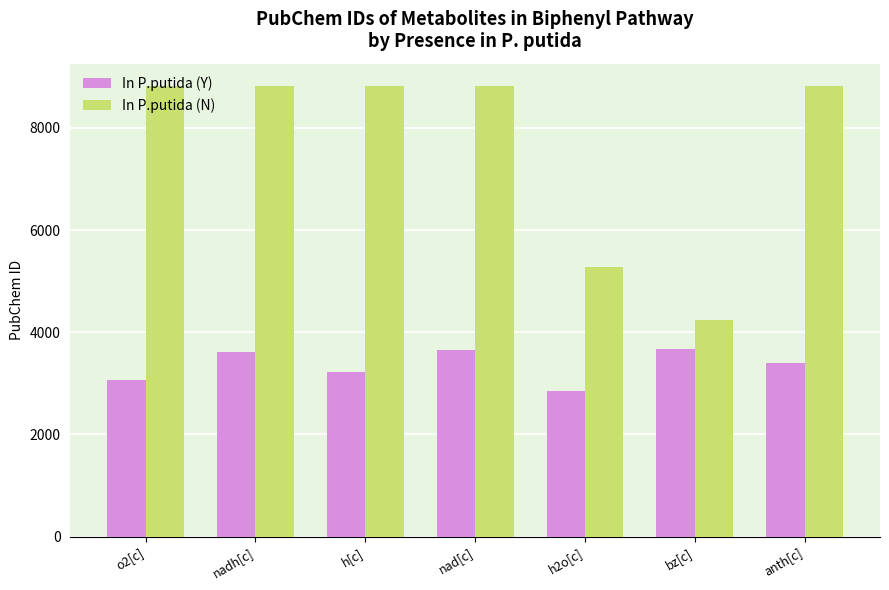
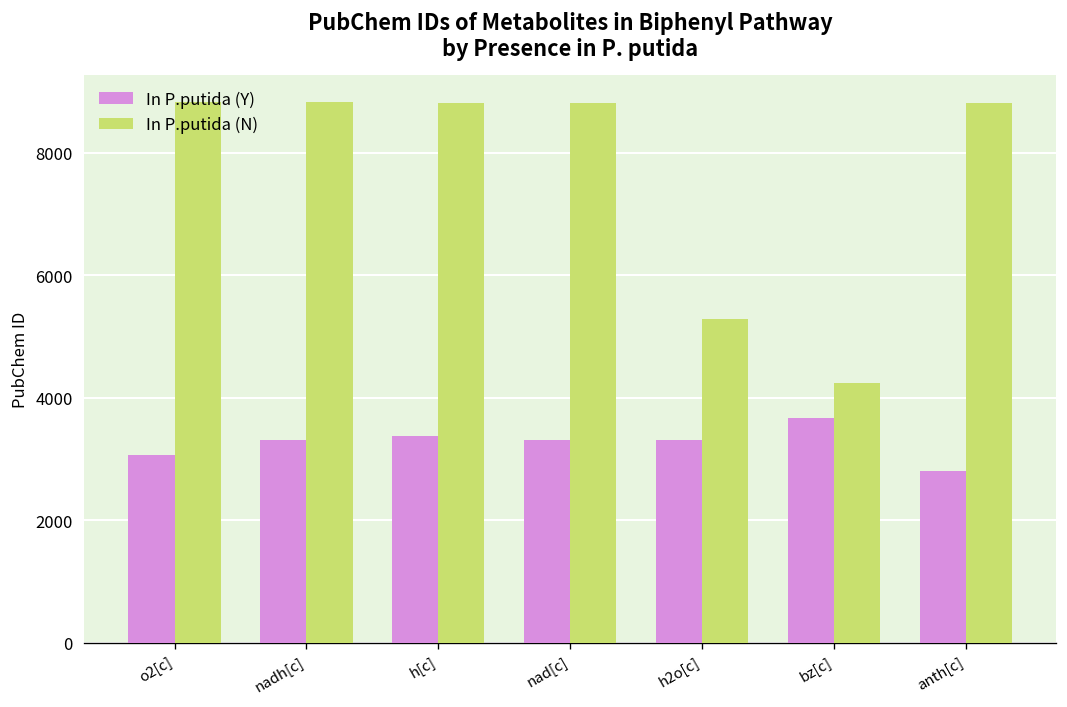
  {
    "In P.putida (Y)": {
      "o2[c]": 3100,
-     "nadh[c]": 3600,
-     "h[c]": 3200,
-     "nad[c]": 3700,
-     "h2o[c]": 2900,
+     "nadh[c]": 3300,
+     "h[c]": 3400,
+     "nad[c]": 3300,
+     "h2o[c]": 3300,
      "bz[c]": 3700,
-     "anth[c]": 3400
+     "anth[c]": 2800
    },
    "In P.putida (N)": {
      "o2[c]": 8800,
      "nadh[c]": 8800,
      "h[c]": 8800,
      "nad[c]": 8800,
      "h2o[c]": 5300,
      "bz[c]": 4200,
      "anth[c]": 8800
    }
  }
